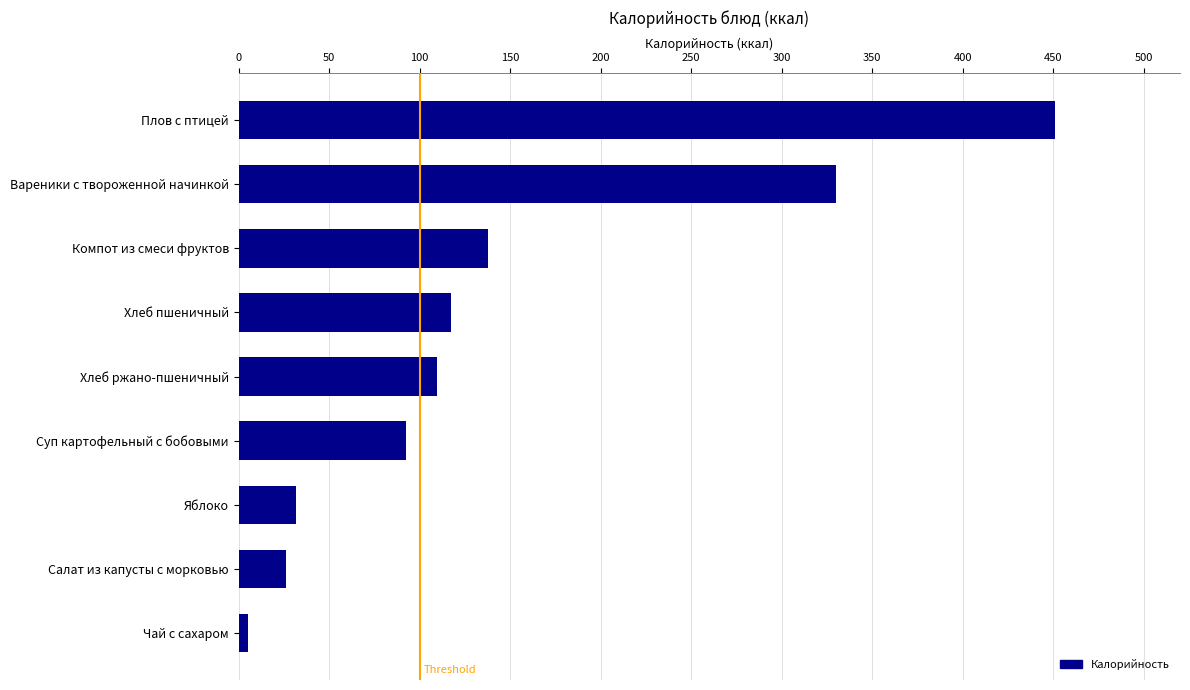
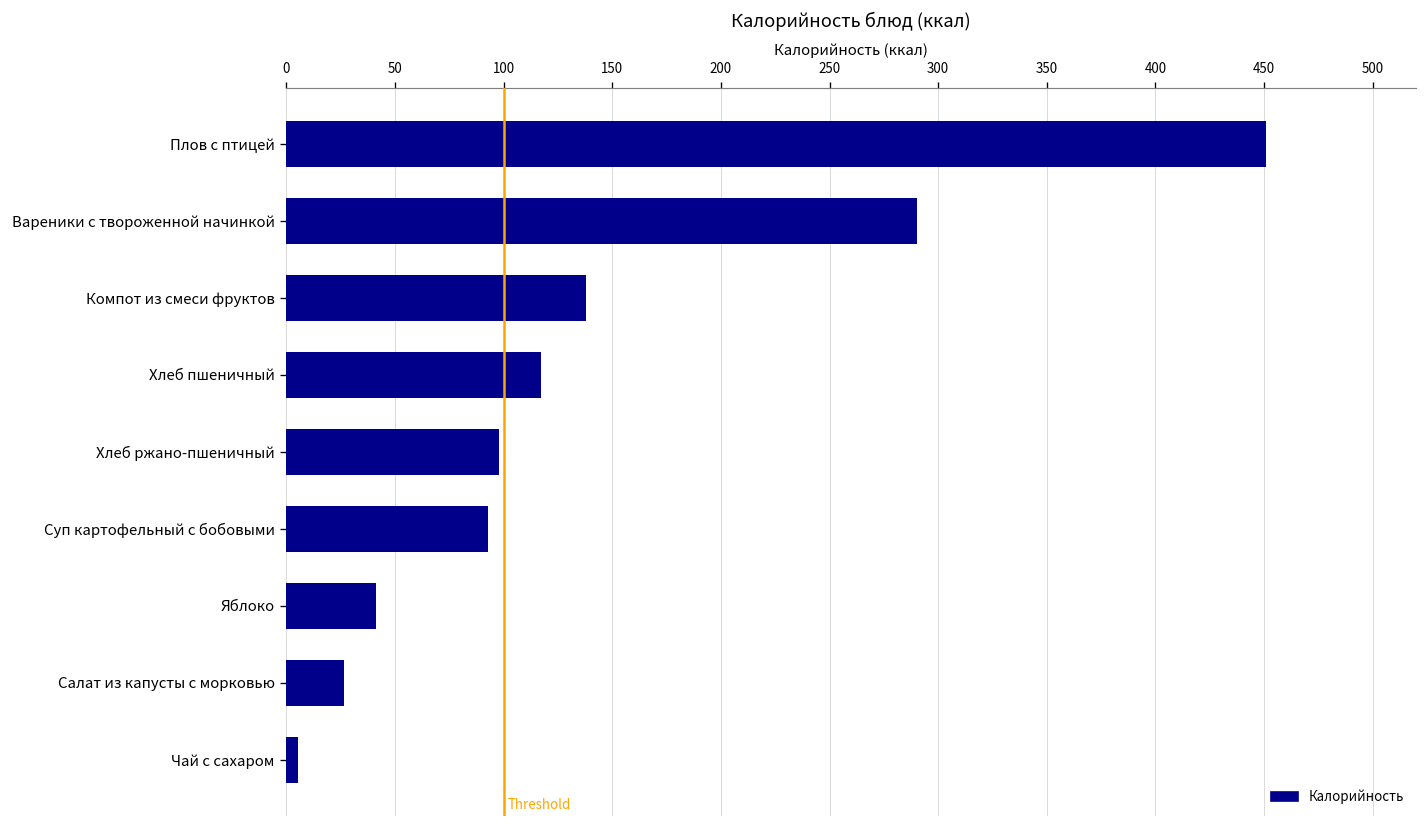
  {
    "Плов с птицей": 451,
-   "Вареники с твороженной начинкой": 330,
+   "Вареники с твороженной начинкой": 290,
    "Компот из смеси фруктов": 138,
    "Хлеб пшеничный": 117,
-   "Хлеб ржано-пшеничный": 109,
+   "Хлеб ржано-пшеничный": 98,
    "Суп картофельный с бобовыми": 93,
-   "Яблоко": 32,
+   "Яблоко": 41,
    "Салат из капусты с морковью": 26,
    "Чай с сахаром": 5
  }
